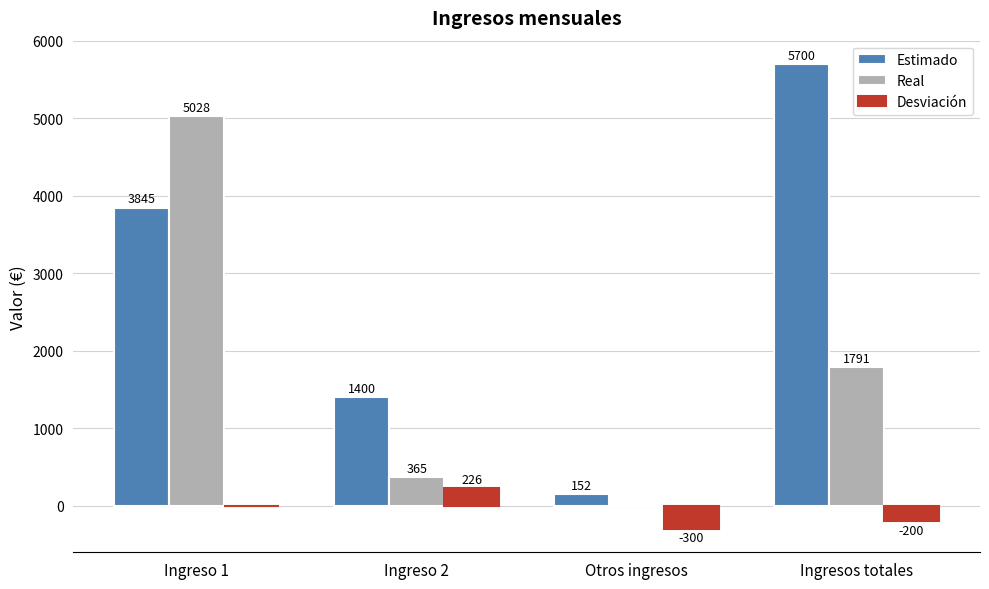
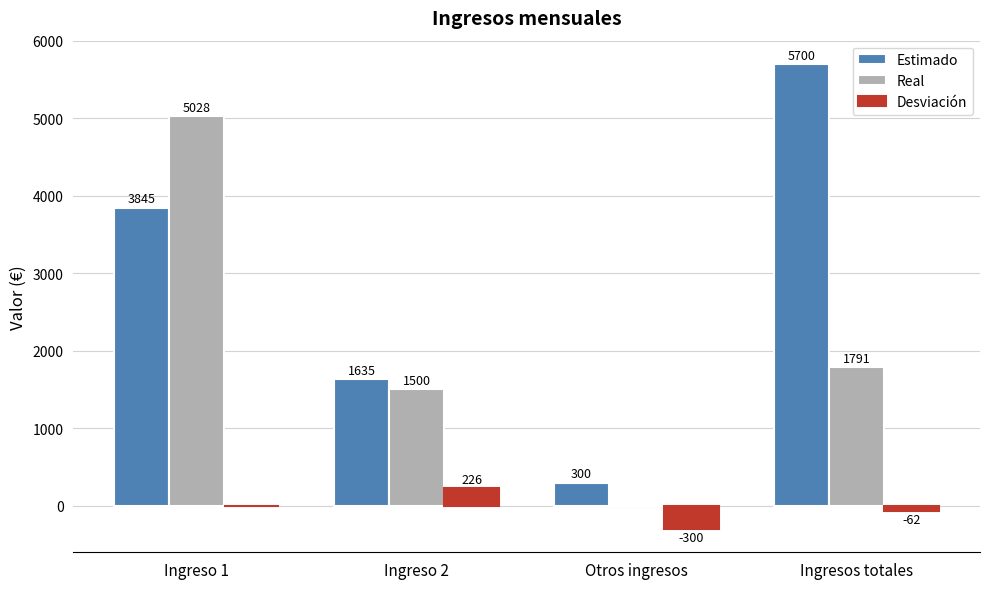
  {
    "Estimado": {
      "Ingreso 1": 3845,
-     "Ingreso 2": 1400,
-     "Otros ingresos": 152,
+     "Ingreso 2": 1635,
+     "Otros ingresos": 300,
      "Ingresos totales": 5700
    },
    "Real": {
      "Ingreso 1": 5028,
-     "Ingreso 2": 365,
+     "Ingreso 2": 1500,
      "Ingresos totales": 1791
    },
    "Desviación": {
      "Ingreso 2": 226,
      "Otros ingresos": -300,
-     "Ingresos totales": -200
+     "Ingresos totales": -62
    }
  }
